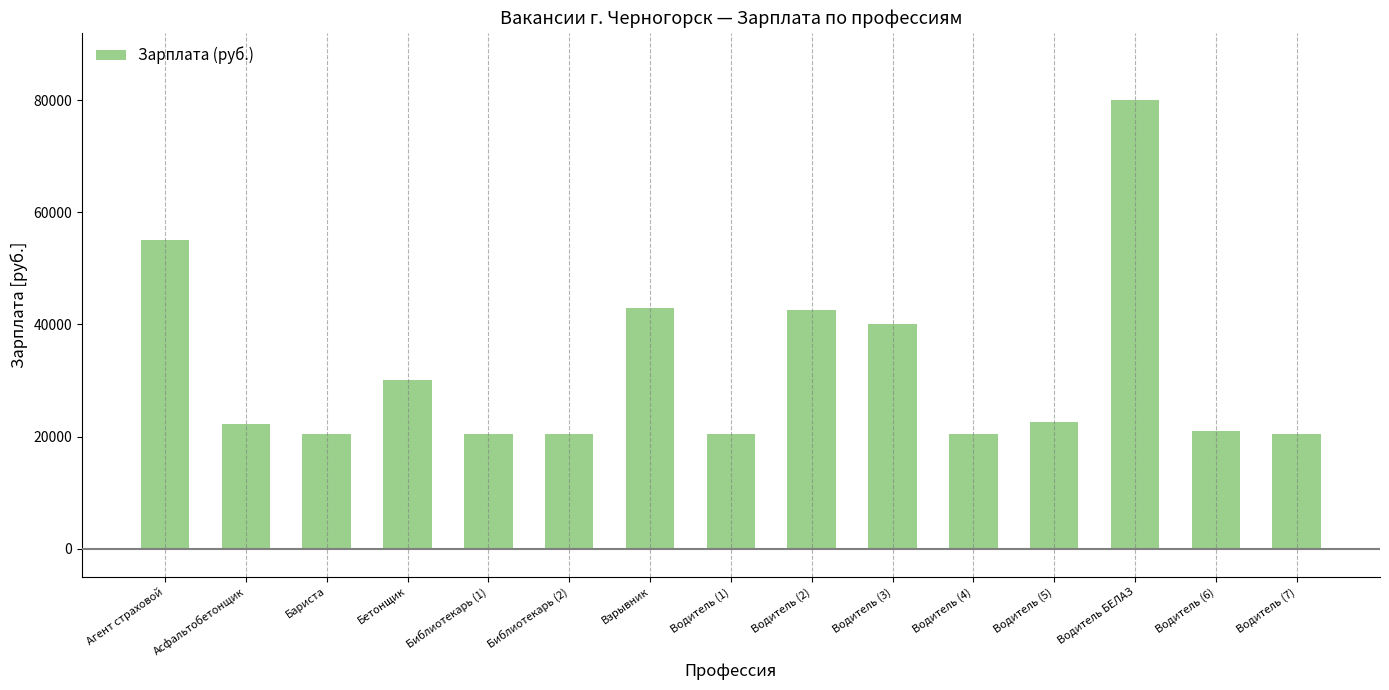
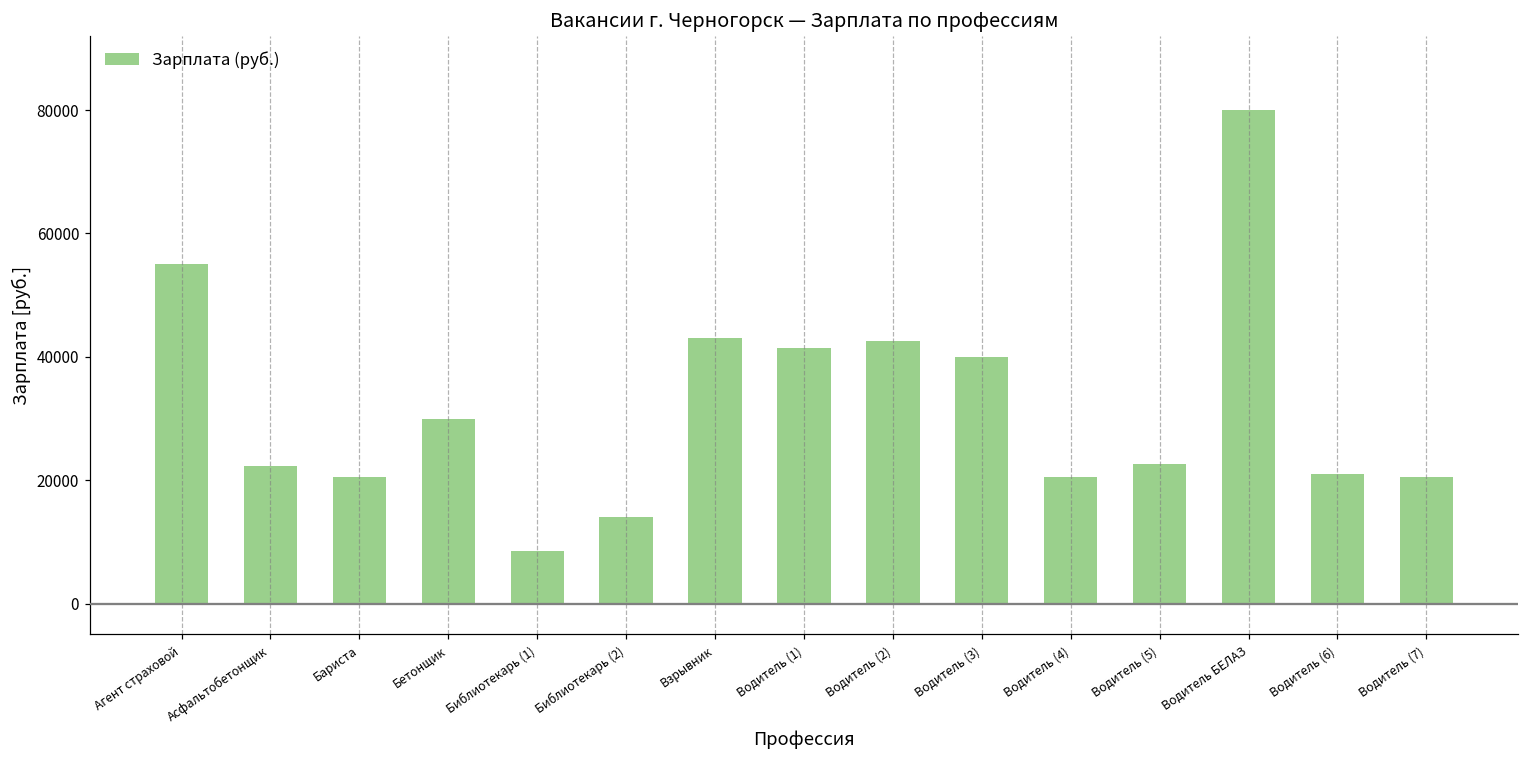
  {
    "Агент страховой": 55000,
    "Асфальтобетонщик": 22000,
    "Бариста": 21000,
    "Бетонщик": 30000,
-   "Библиотекарь (1)": 20000,
-   "Библиотекарь (2)": 20000,
+   "Библиотекарь (1)": 8000,
+   "Библиотекарь (2)": 14000,
    "Взрывник": 43000,
-   "Водитель (1)": 20000,
+   "Водитель (1)": 41000,
    "Водитель (2)": 43000,
    "Водитель (3)": 40000,
    "Водитель (4)": 20000,
    "Водитель (5)": 23000,
    "Водитель БЕЛАЗ": 80000,
    "Водитель (6)": 21000,
    "Водитель (7)": 20000
  }
